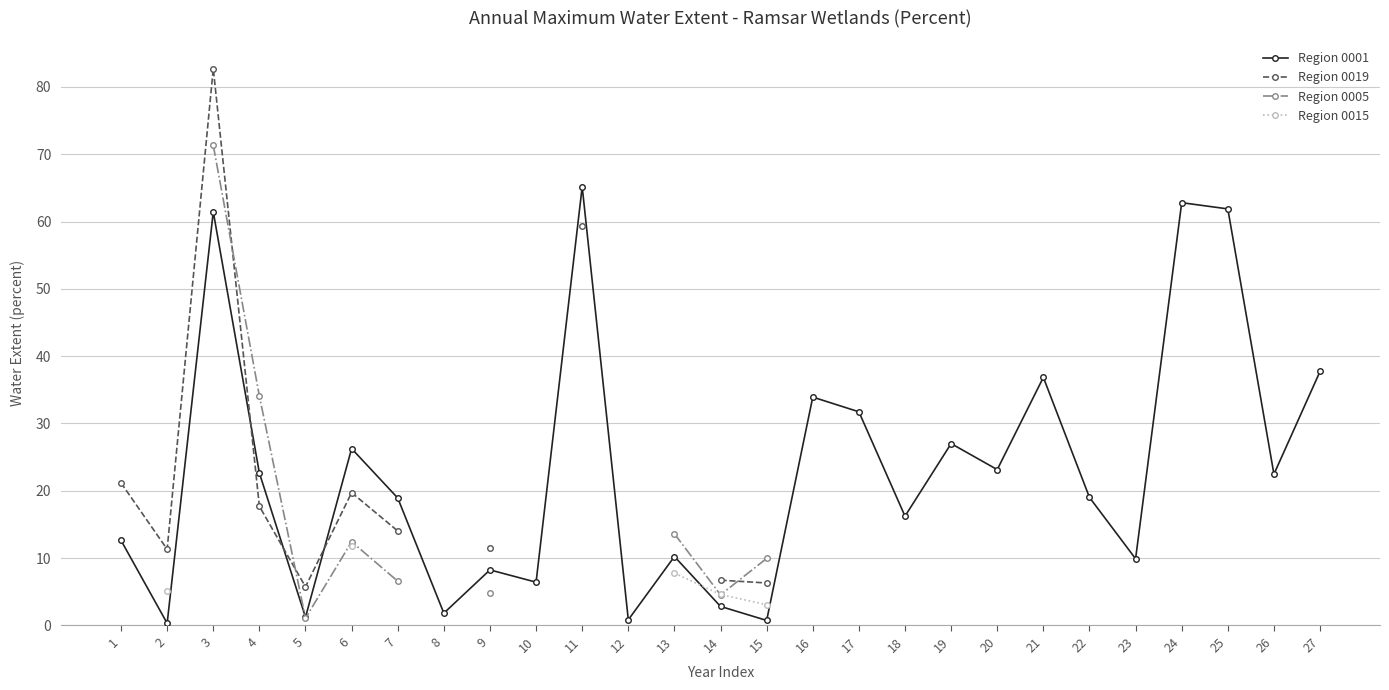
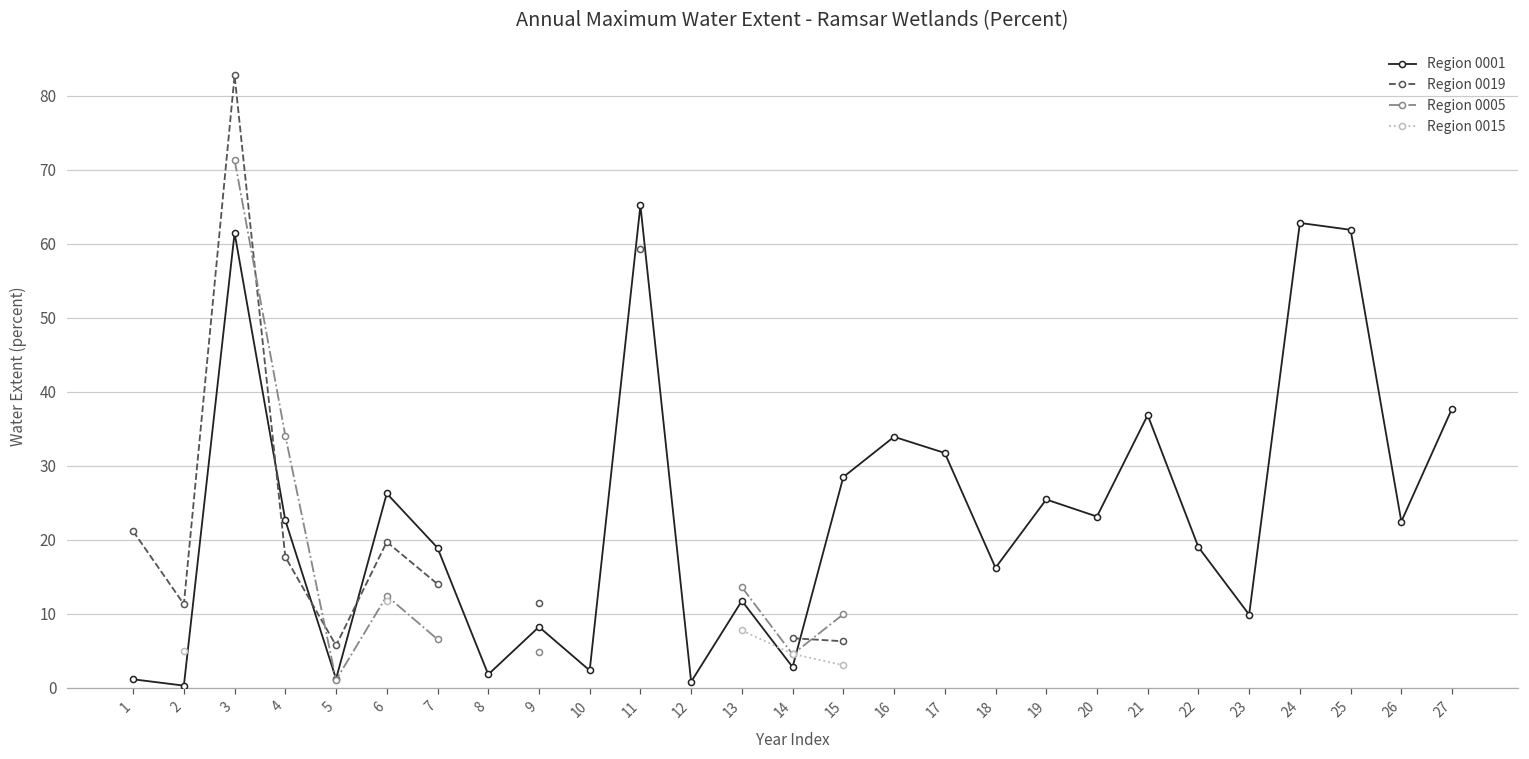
  {
    "Region 0001": {
-     "1": 13,
+     "1": 1,
      "2": 0,
      "3": 61,
      "4": 23,
      "6": 26,
      "7": 19,
      "8": 2,
      "9": 8,
-     "10": 6,
+     "10": 2,
      "11": 65,
      "12": 1,
-     "13": 10,
+     "13": 12,
      "14": 3,
-     "15": 1,
+     "15": 28,
      "16": 34,
      "17": 32,
      "18": 16,
-     "19": 27,
+     "19": 25,
      "20": 23,
      "21": 37,
      "22": 19,
      "23": 10,
      "24": 63,
      "25": 62,
      "26": 22,
      "27": 38
    },
    "Region 0019": {
      "1": 21,
      "2": 11,
      "3": 83,
      "4": 18,
      "5": 6,
      "6": 20,
      "7": 14,
      "9": 11,
      "11": 59,
      "14": 7,
      "15": 6
    },
    "Region 0005": {
      "3": 71,
      "4": 34,
      "6": 12,
      "7": 7,
      "9": 5,
      "13": 14,
      "15": 10
    },
    "Region 0015": {
      "2": 5,
      "6": 12,
      "13": 8,
      "15": 3
    }
  }
